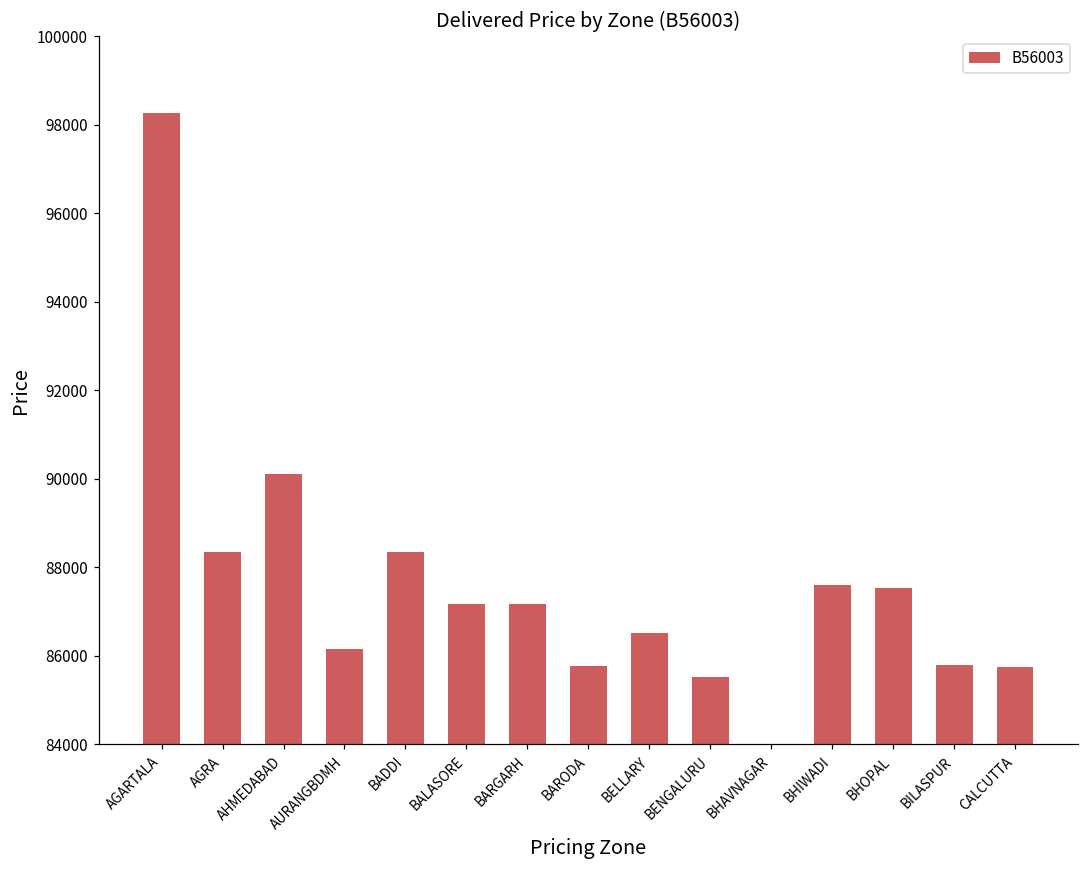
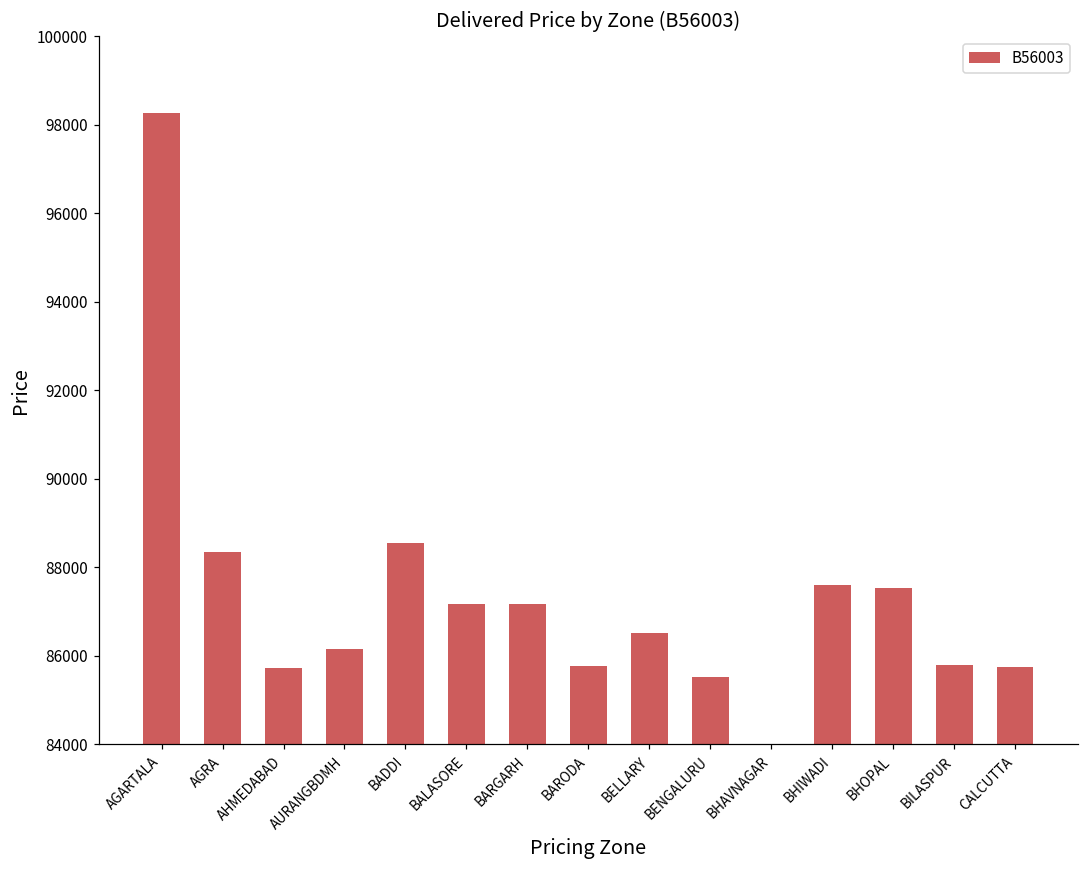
  {
    "AGARTALA": 98300,
    "AGRA": 88300,
-   "AHMEDABAD": 90100,
+   "AHMEDABAD": 85700,
    "AURANGBDMH": 86200,
-   "BADDI": 88400,
+   "BADDI": 88600,
    "BALASORE": 87200,
    "BARGARH": 87200,
    "BARODA": 85800,
    "BELLARY": 86500,
    "BENGALURU": 85500,
    "BHIWADI": 87600,
    "BHOPAL": 87500,
    "BILASPUR": 85800,
    "CALCUTTA": 85700
  }
